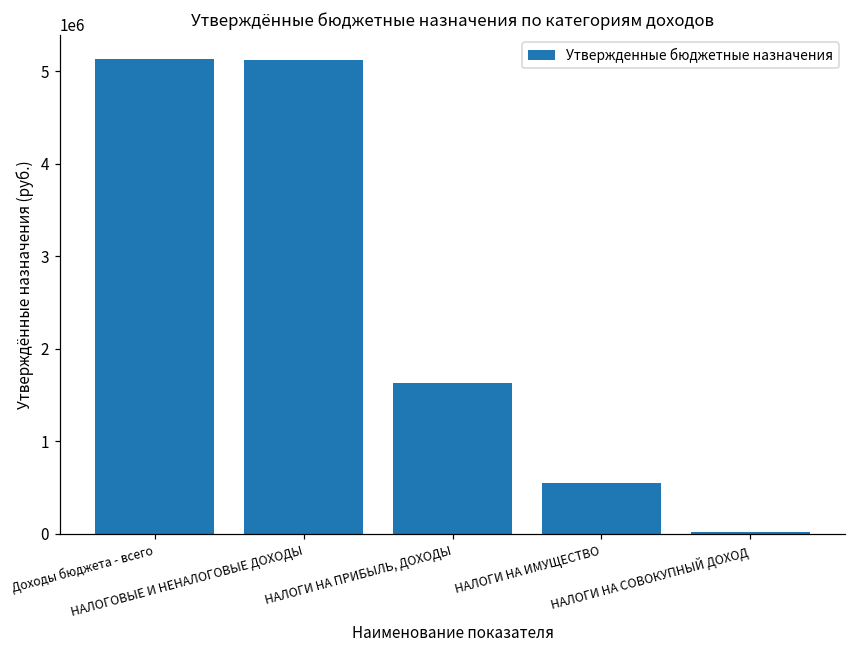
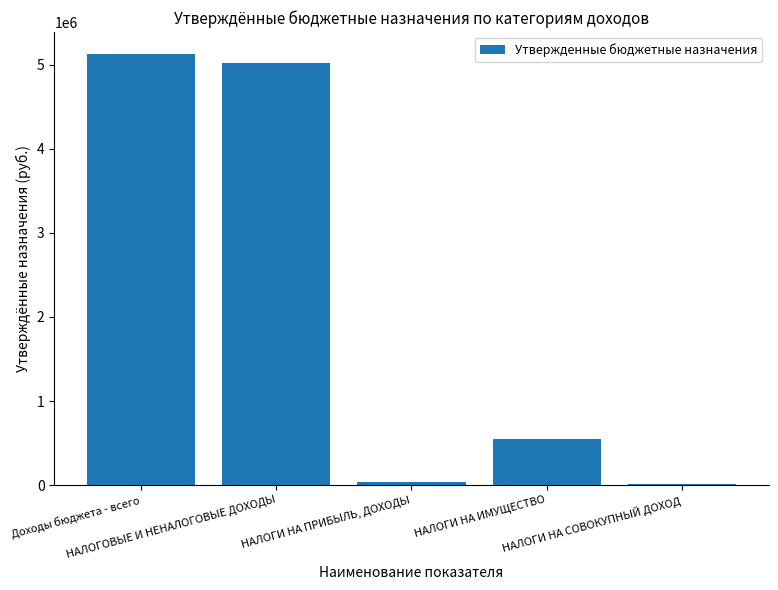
  {
    "Доходы бюджета - всего": 5100000,
-   "НАЛОГОВЫЕ И НЕНАЛОГОВЫЕ ДОХОДЫ": 5100000,
-   "НАЛОГИ НА ПРИБЫЛЬ, ДОХОДЫ": 1600000,
+   "НАЛОГОВЫЕ И НЕНАЛОГОВЫЕ ДОХОДЫ": 5000000,
+   "НАЛОГИ НА ПРИБЫЛЬ, ДОХОДЫ": 0,
    "НАЛОГИ НА ИМУЩЕСТВО": 500000
  }
